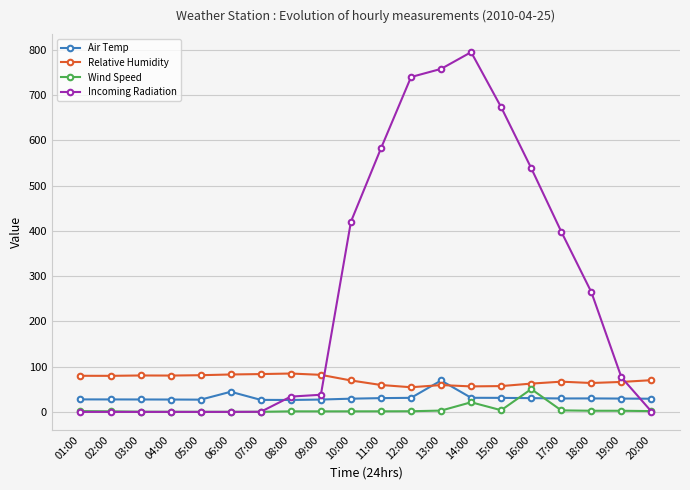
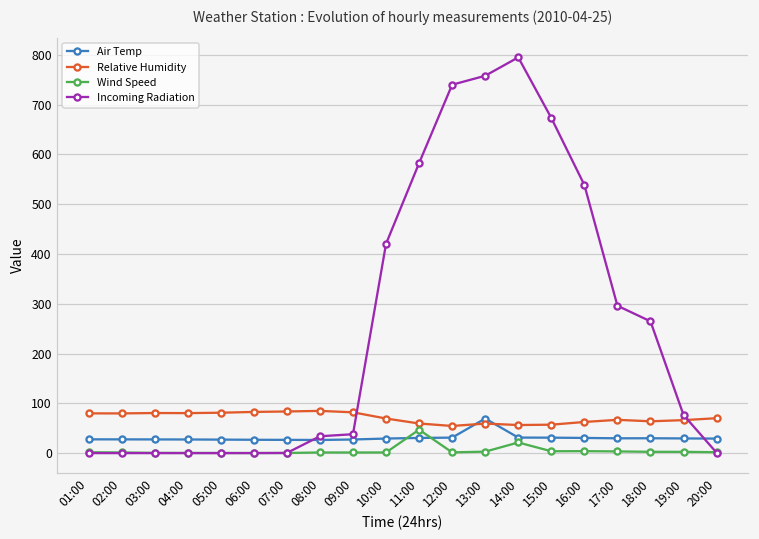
  {
    "Air Temp": {
      "01:00": 30,
      "02:00": 30,
      "03:00": 30,
      "04:00": 30,
      "05:00": 30,
-     "06:00": 40,
+     "06:00": 30,
      "07:00": 30,
      "08:00": 30,
      "09:00": 30,
      "10:00": 30,
      "11:00": 30,
      "12:00": 30,
      "13:00": 70,
      "14:00": 30,
      "15:00": 30,
      "16:00": 30,
      "17:00": 30,
      "18:00": 30,
      "19:00": 30,
      "20:00": 30
    },
    "Relative Humidity": {
      "01:00": 80,
      "02:00": 80,
      "03:00": 80,
      "04:00": 80,
      "05:00": 80,
      "06:00": 80,
      "07:00": 80,
      "08:00": 80,
      "09:00": 80,
      "10:00": 70,
      "11:00": 60,
      "12:00": 50,
      "13:00": 60,
      "14:00": 60,
      "15:00": 60,
      "16:00": 60,
      "17:00": 70,
      "18:00": 60,
      "19:00": 70,
      "20:00": 70
    },
    "Wind Speed": {
      "08:00": 0,
      "09:00": 0,
      "10:00": 0,
-     "11:00": 0,
+     "11:00": 50,
      "12:00": 0,
      "13:00": 0,
      "14:00": 20,
      "15:00": 0,
-     "16:00": 50,
+     "16:00": 0,
      "17:00": 0,
      "18:00": 0,
      "19:00": 0
    },
    "Incoming Radiation": {
      "08:00": 30,
      "09:00": 40,
      "10:00": 420,
      "11:00": 580,
      "12:00": 740,
      "13:00": 760,
      "14:00": 800,
      "15:00": 670,
      "16:00": 540,
-     "17:00": 400,
+     "17:00": 300,
      "18:00": 260,
      "19:00": 80
    }
  }
